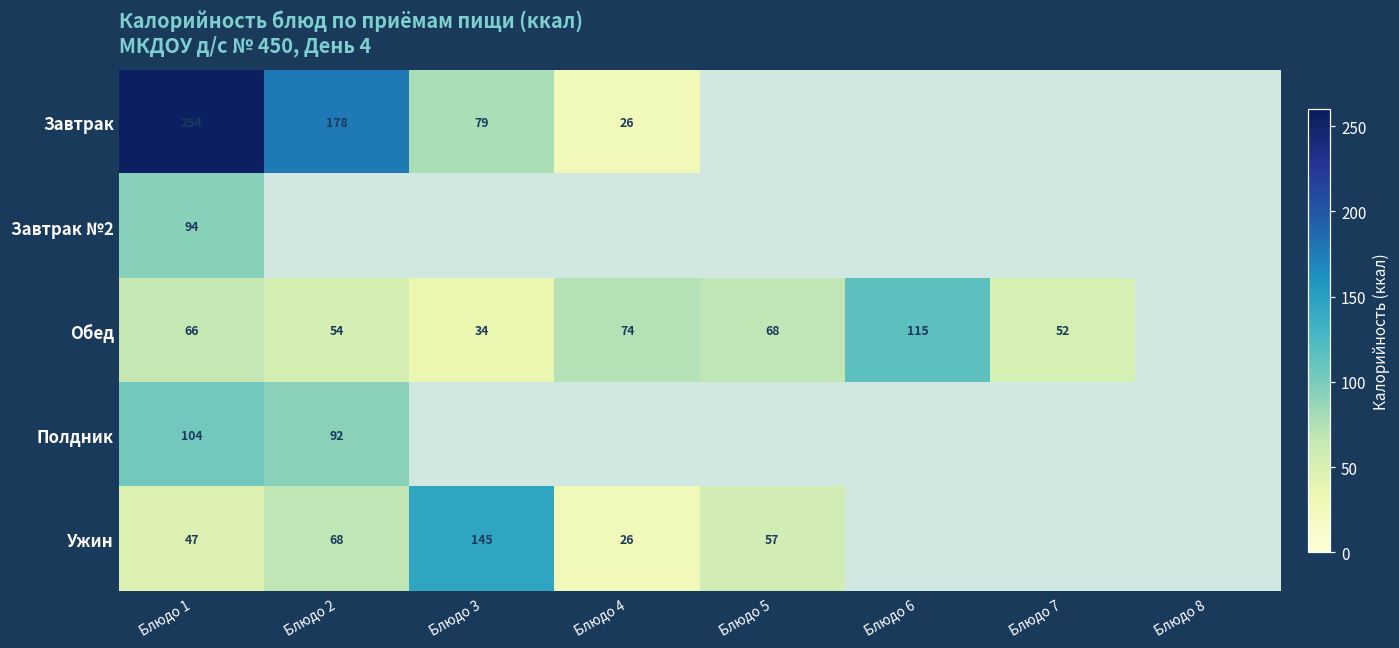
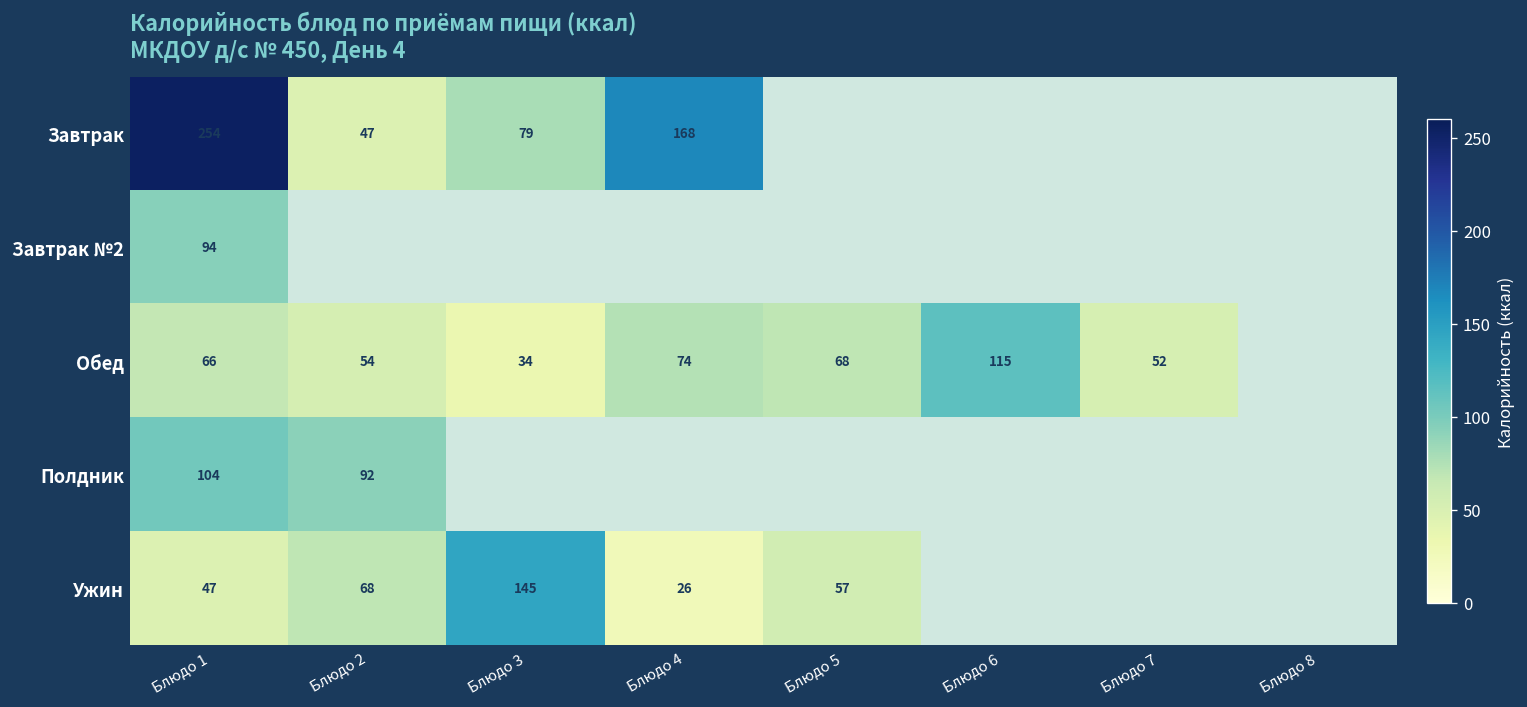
  {
    "Завтрак": {
-     "Блюдо 2": 178,
+     "Блюдо 2": 47,
      "Блюдо 3": 79,
-     "Блюдо 4": 26
+     "Блюдо 4": 168
    },
    "Завтрак №2": {
      "Блюдо 1": 94
    },
    "Обед": {
      "Блюдо 1": 66,
      "Блюдо 2": 54,
      "Блюдо 3": 34,
      "Блюдо 4": 74,
      "Блюдо 5": 68,
      "Блюдо 6": 115,
      "Блюдо 7": 52
    },
    "Полдник": {
      "Блюдо 1": 104,
      "Блюдо 2": 92
    },
    "Ужин": {
      "Блюдо 1": 47,
      "Блюдо 2": 68,
      "Блюдо 3": 145,
      "Блюдо 4": 26,
      "Блюдо 5": 57
    }
  }
